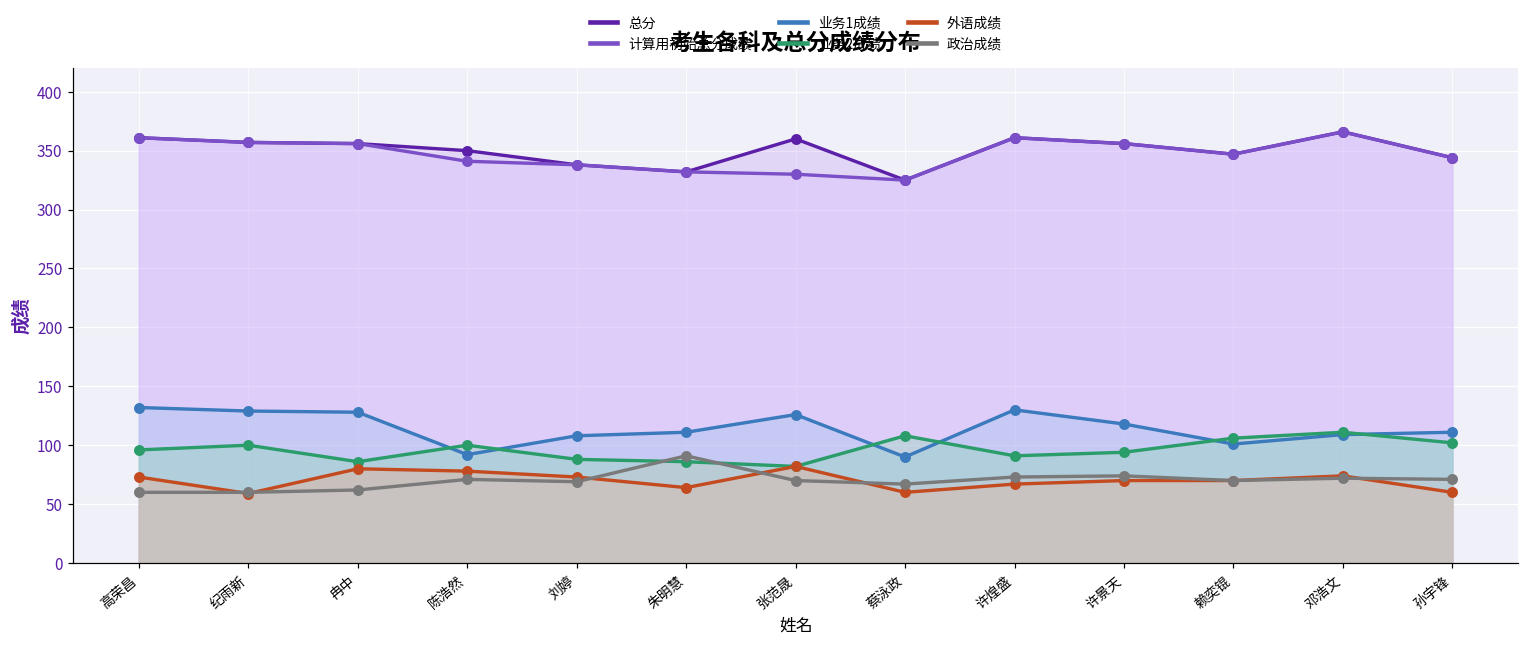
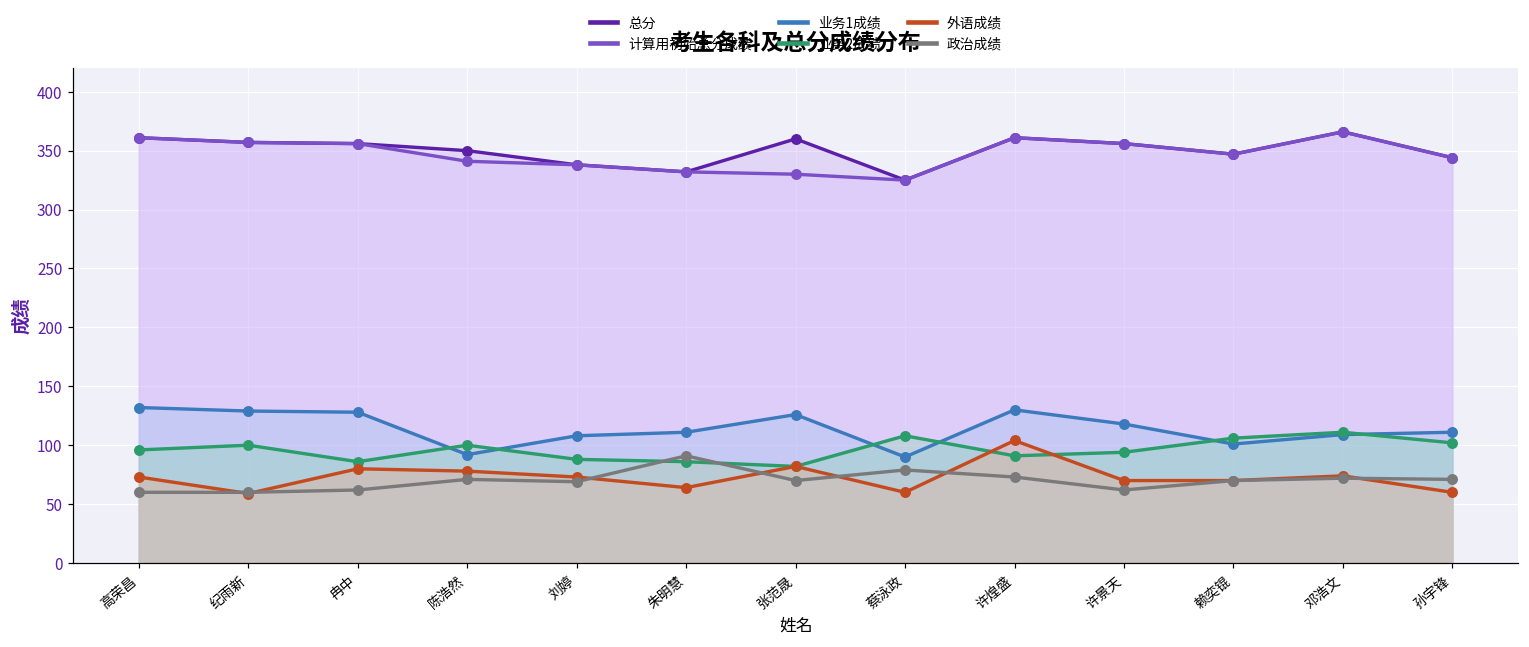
  {
    "总分": {
      "陈浩然": 350,
      "张范晟": 360
    },
    "计算用初始总分成绩": {
      "陈浩然": 341,
      "张范晟": 330
    },
    "业务1成绩": {
      "高荣昌": 132,
      "纪雨新": 129,
      "冉中": 128,
      "陈浩然": 92,
      "刘婷": 108,
      "朱明慧": 111,
      "张范晟": 126,
      "蔡泳政": 90,
      "许煌盛": 130,
      "许景天": 118,
      "赖奕锟": 101,
      "孙宇锋": 111
    },
    "业务2成绩": {
      "高荣昌": 96,
      "纪雨新": 100,
      "冉中": 86,
      "陈浩然": 100,
      "刘婷": 88,
      "朱明慧": 86,
      "蔡泳政": 108,
      "许煌盛": 91,
      "许景天": 94,
      "赖奕锟": 106,
      "孙宇锋": 102
    },
    "外语成绩": {
      "高荣昌": 73,
      "冉中": 80,
      "陈浩然": 78,
      "刘婷": 73,
      "朱明慧": 64,
      "蔡泳政": 60,
-     "许煌盛": 67,
+     "许煌盛": 104,
      "许景天": 70,
      "孙宇锋": 60
    },
    "政治成绩": {
      "高荣昌": 60,
      "冉中": 62,
      "陈浩然": 71,
      "刘婷": 69,
      "朱明慧": 91,
      "张范晟": 70,
-     "蔡泳政": 67,
+     "蔡泳政": 79,
      "许煌盛": 73,
-     "许景天": 74,
+     "许景天": 62,
      "孙宇锋": 71
    }
  }
